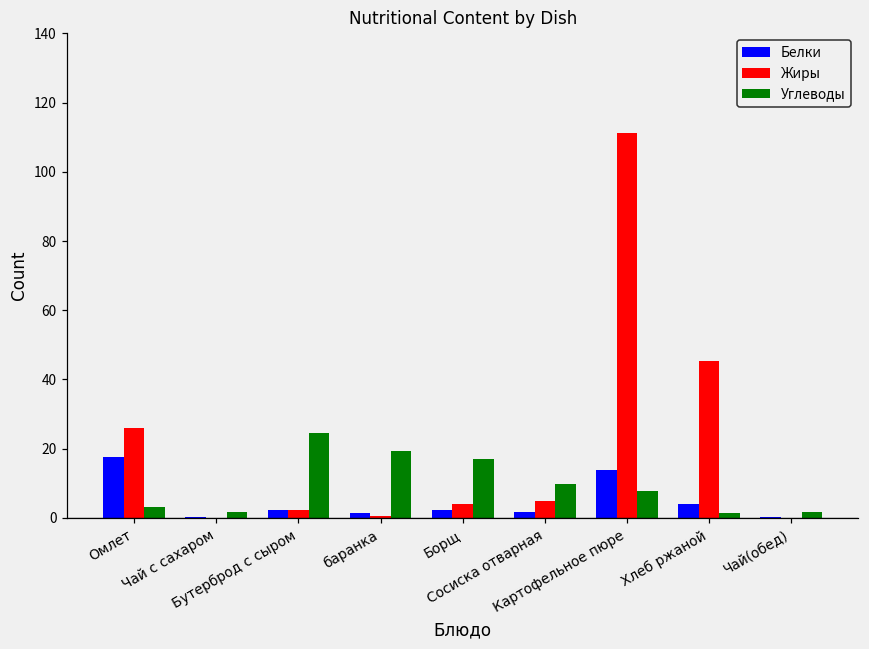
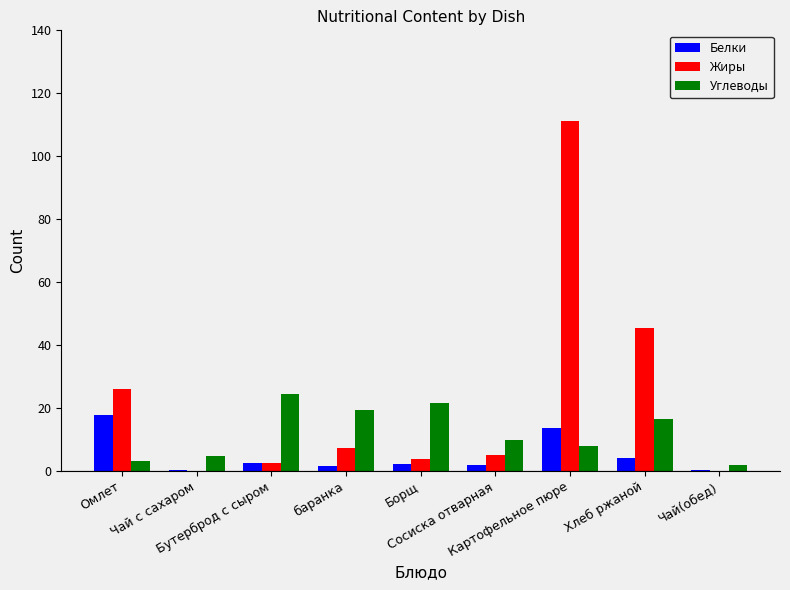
  {
    "Белки": {
      "Омлет": 18,
      "Бутерброд с сыром": 2,
      "баранка": 2,
      "Борщ": 2,
      "Сосиска отварная": 2,
      "Картофельное пюре": 14,
      "Хлеб ржаной": 4
    },
    "Жиры": {
      "Омлет": 26,
      "Бутерброд с сыром": 2,
-     "баранка": 1,
+     "баранка": 7,
      "Борщ": 4,
      "Сосиска отварная": 5,
      "Картофельное пюре": 111,
      "Хлеб ржаной": 45
    },
    "Углеводы": {
      "Омлет": 3,
-     "Чай с сахаром": 2,
+     "Чай с сахаром": 5,
      "Бутерброд с сыром": 24,
      "баранка": 19,
-     "Борщ": 17,
+     "Борщ": 22,
      "Сосиска отварная": 10,
      "Картофельное пюре": 8,
-     "Хлеб ржаной": 1,
+     "Хлеб ржаной": 16,
      "Чай(обед)": 2
    }
  }
